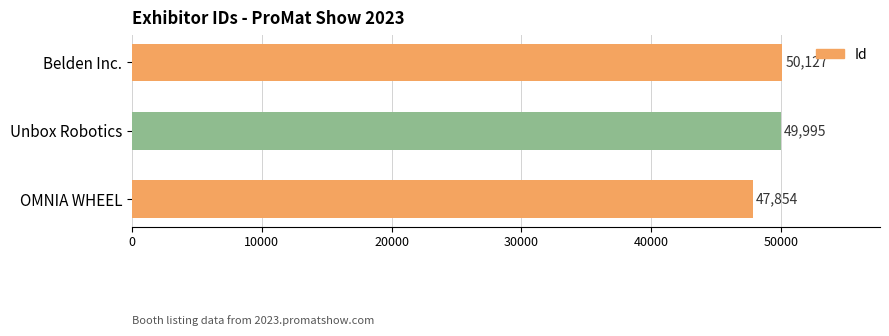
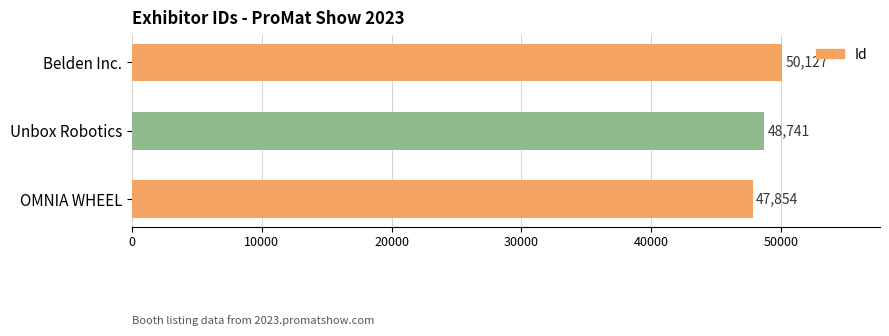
  {
    "Belden Inc.": "50,127",
-   "Unbox Robotics": "49,995",
+   "Unbox Robotics": "48,741",
    "OMNIA WHEEL": "47,854"
  }
